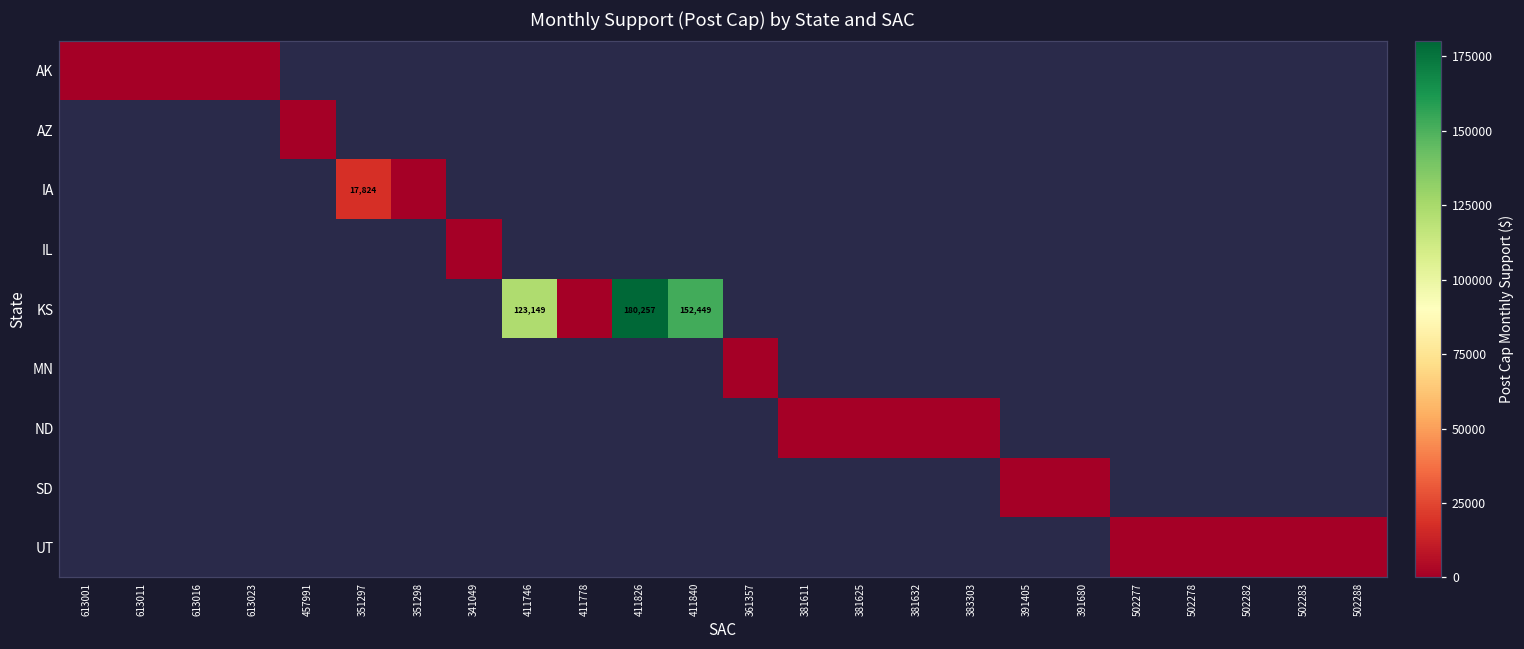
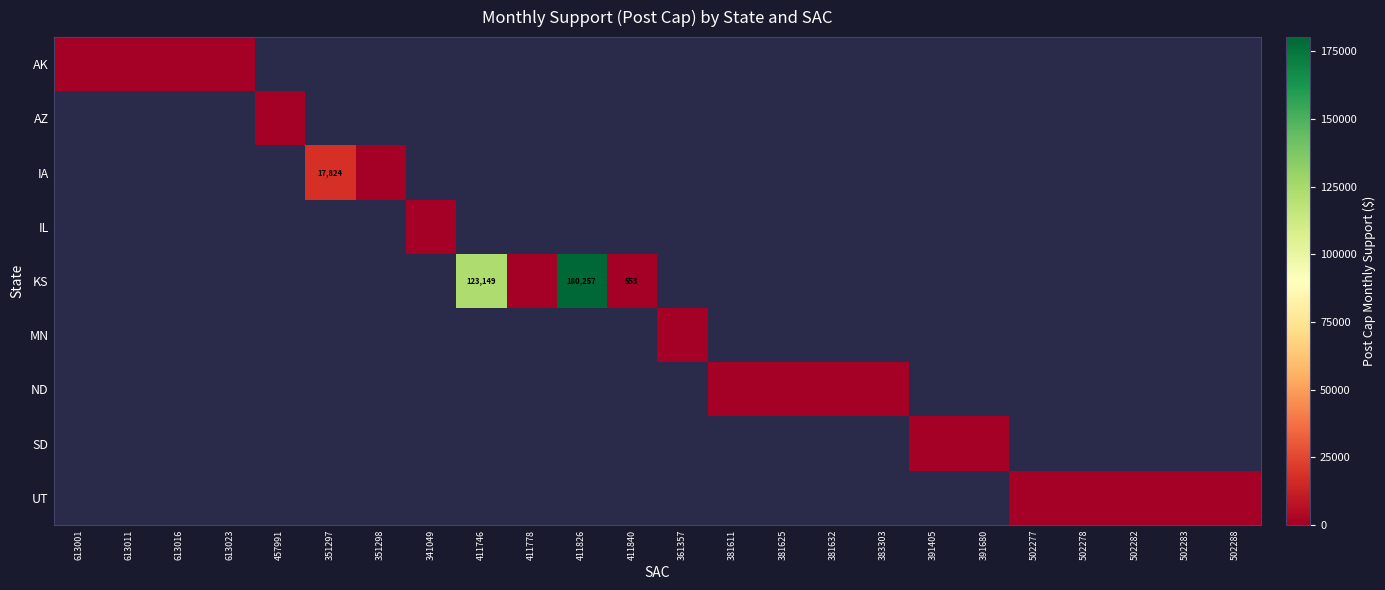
  {
    "IA": {
      "351297": "17,824"
    },
    "KS": {
      "411746": "123,149",
      "411826": "180,257",
-     "411840": "152,449"
+     "411840": "553"
    }
  }
